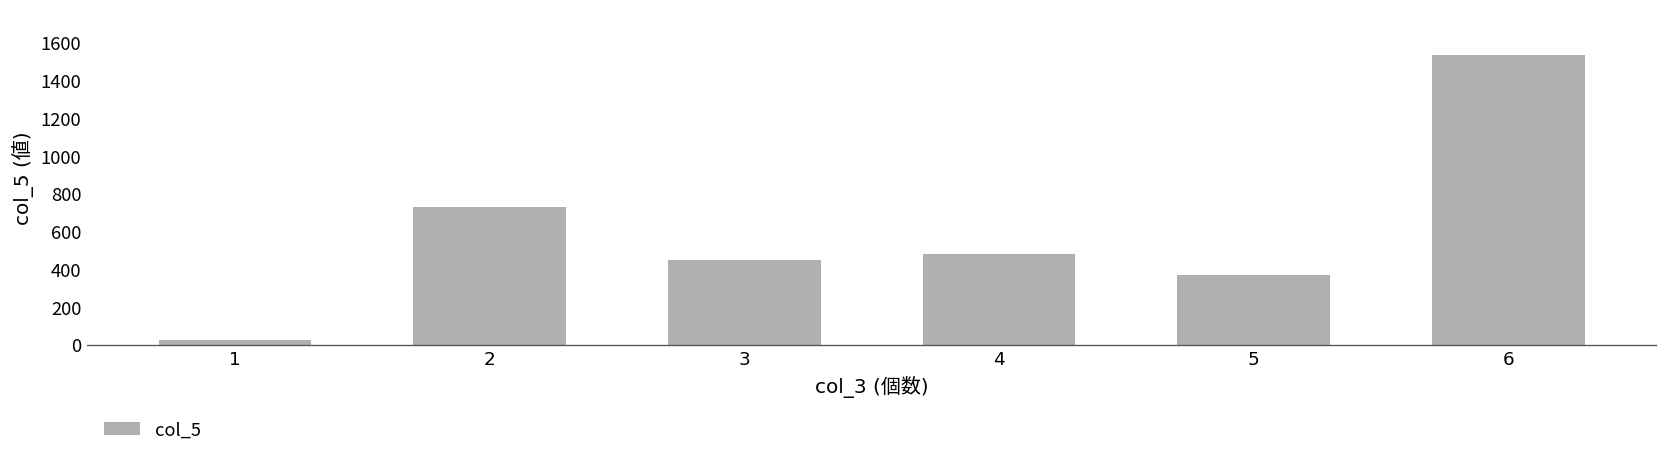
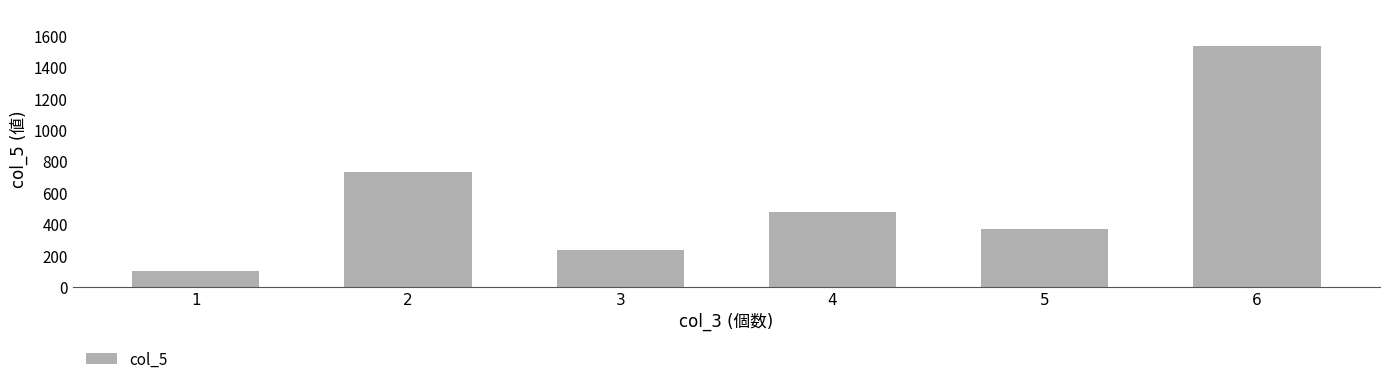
  {
-   "1": 30,
+   "1": 100,
    "2": 730,
-   "3": 450,
+   "3": 240,
    "4": 480,
    "5": 370,
    "6": 1540
  }
